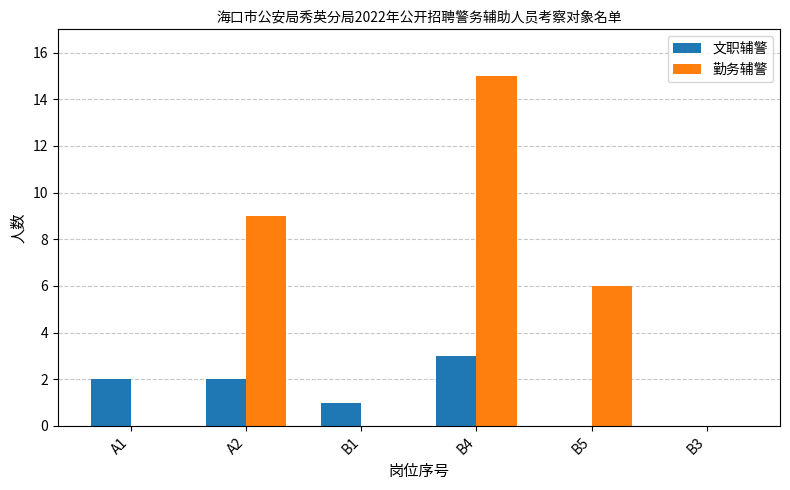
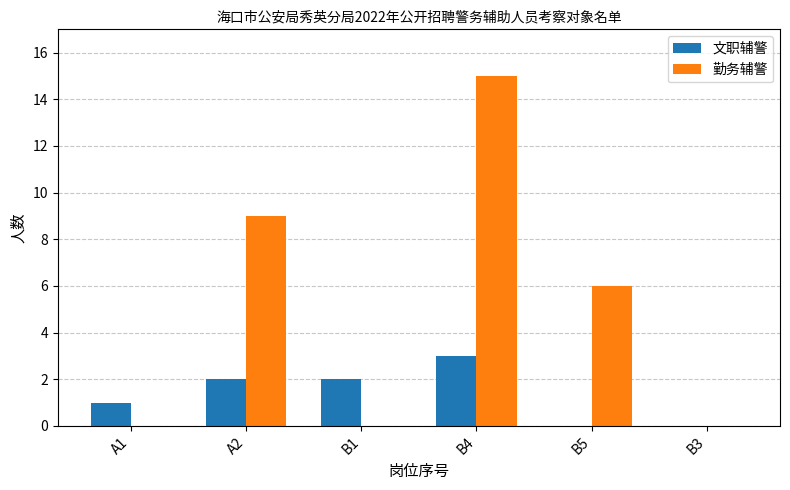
  {
    "文职辅警": {
-     "A1": 2,
+     "A1": 1,
      "A2": 2,
-     "B1": 1,
+     "B1": 2,
      "B4": 3,
      "B5": 0,
      "B3": 0
    },
    "勤务辅警": {
      "A1": 0,
      "A2": 9,
      "B1": 0,
      "B4": 15,
      "B5": 6,
      "B3": 0
    }
  }
